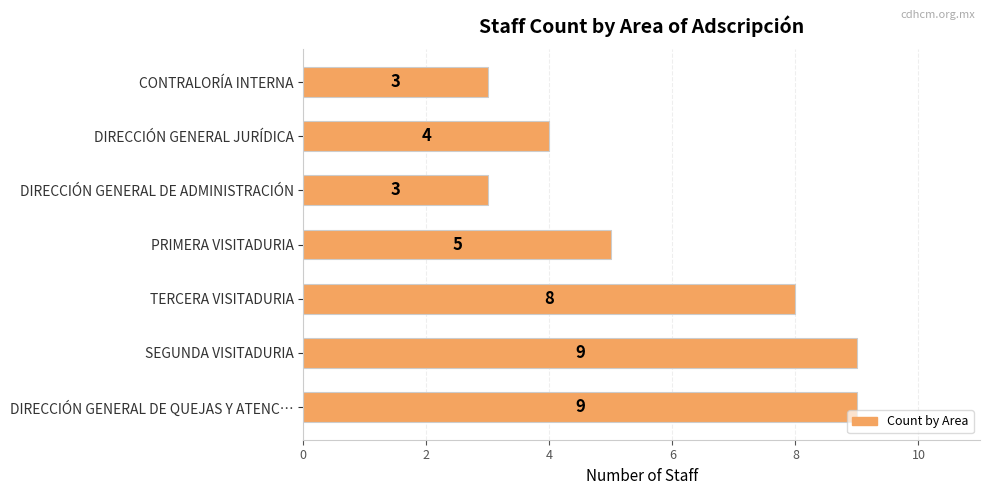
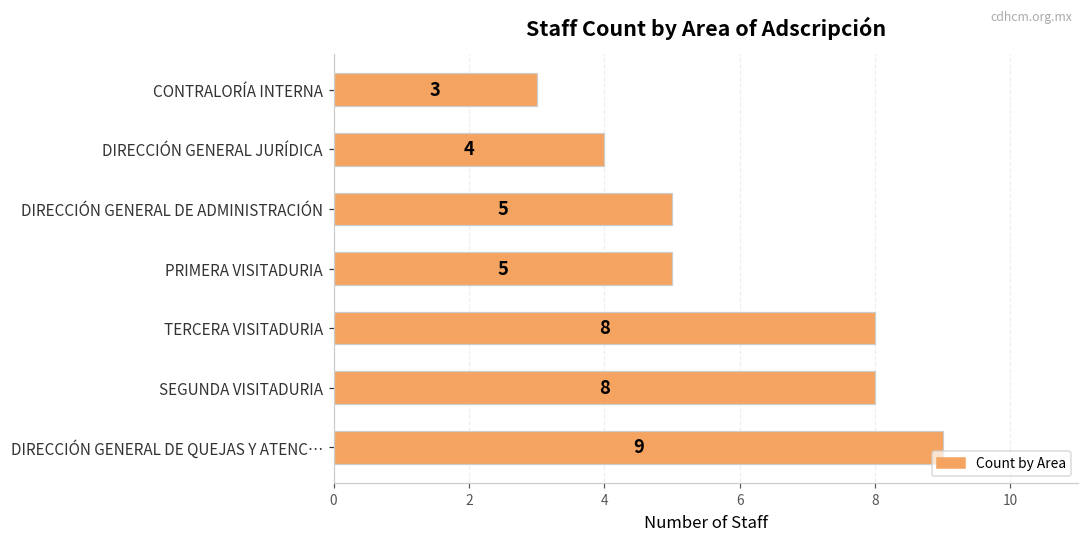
  {
    "CONTRALORÍA INTERNA": 3,
    "DIRECCIÓN GENERAL JURÍDICA": 4,
-   "DIRECCIÓN GENERAL DE ADMINISTRACIÓN": 3,
+   "DIRECCIÓN GENERAL DE ADMINISTRACIÓN": 5,
    "PRIMERA VISITADURIA": 5,
    "TERCERA VISITADURIA": 8,
-   "SEGUNDA VISITADURIA": 9,
+   "SEGUNDA VISITADURIA": 8,
    "DIRECCIÓN GENERAL DE QUEJAS Y ATENC…": 9
  }
